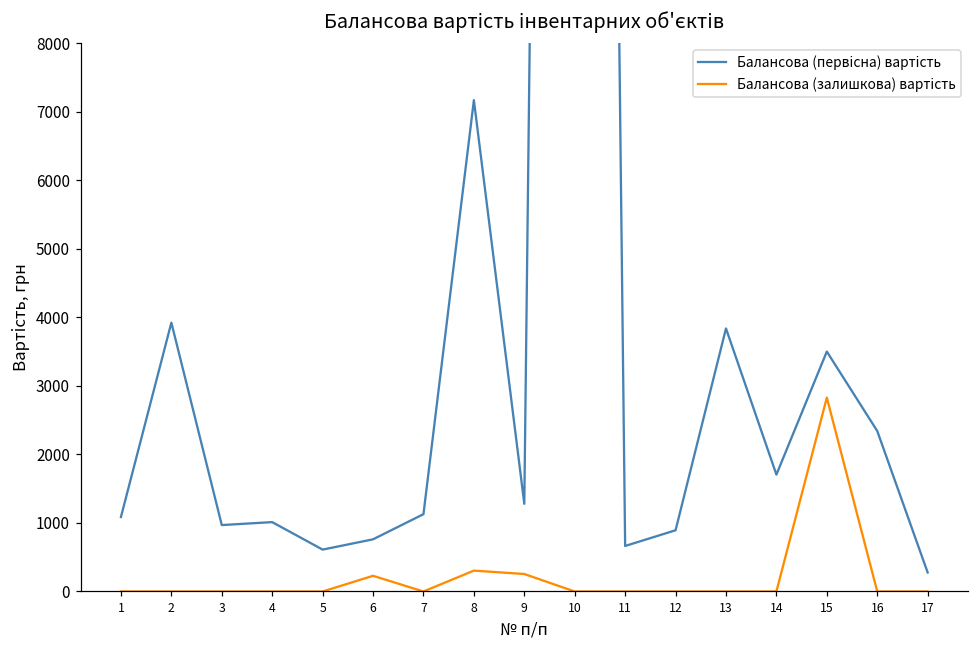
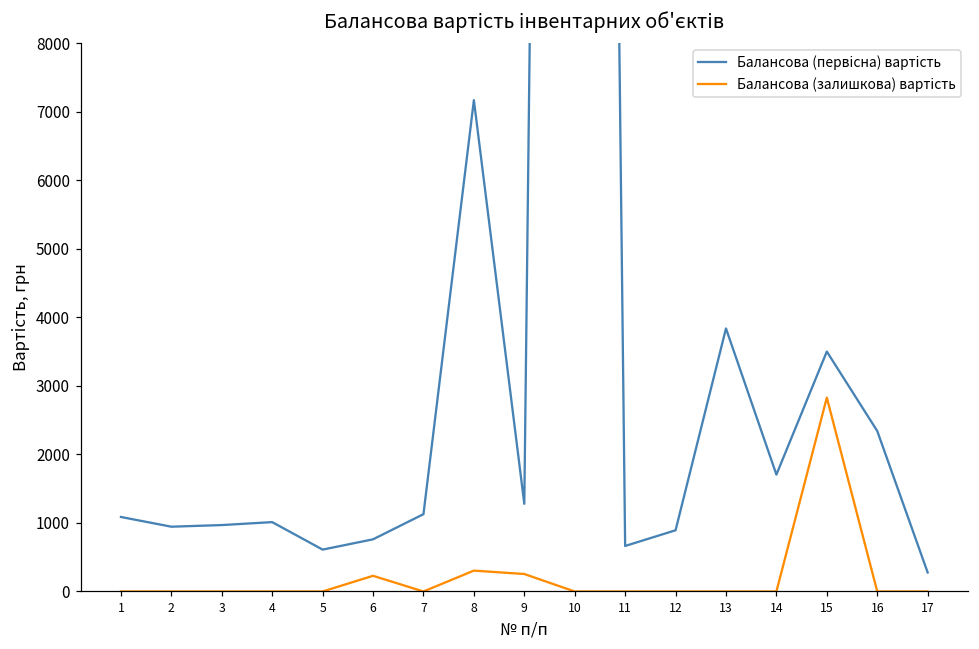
  {
    "Балансова (первісна) вартість": {
      "1": 1100,
-     "2": 3900,
+     "2": 900,
      "3": 1000,
      "4": 1000,
      "5": 600,
      "6": 800,
      "7": 1100,
      "8": 7200,
      "9": 1300,
      "11": 700,
      "12": 900,
      "13": 3800,
      "14": 1700,
      "15": 3500,
      "16": 2300,
      "17": 300
    },
    "Балансова (залишкова) вартість": {
      "1": 0,
      "2": 0,
      "3": 0,
      "4": 0,
      "5": 0,
      "6": 200,
      "7": 0,
      "8": 300,
      "9": 300,
      "10": 0,
      "11": 0,
      "12": 0,
      "13": 0,
      "14": 0,
      "15": 2800,
      "16": 0,
      "17": 0
    }
  }
